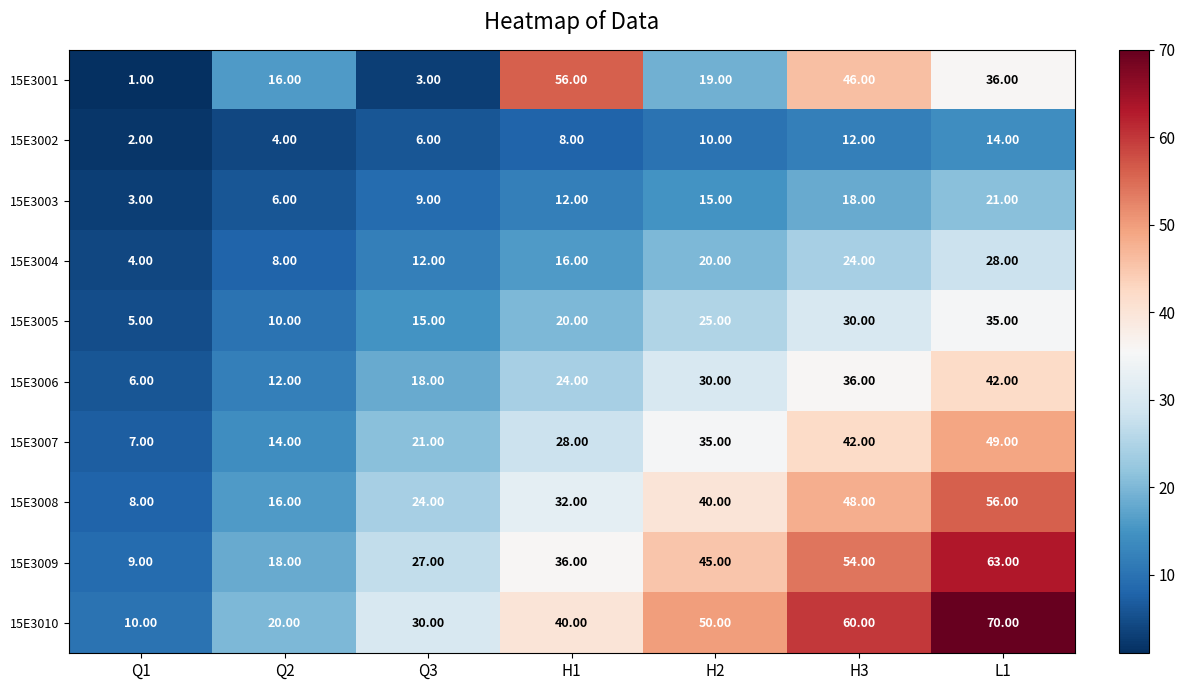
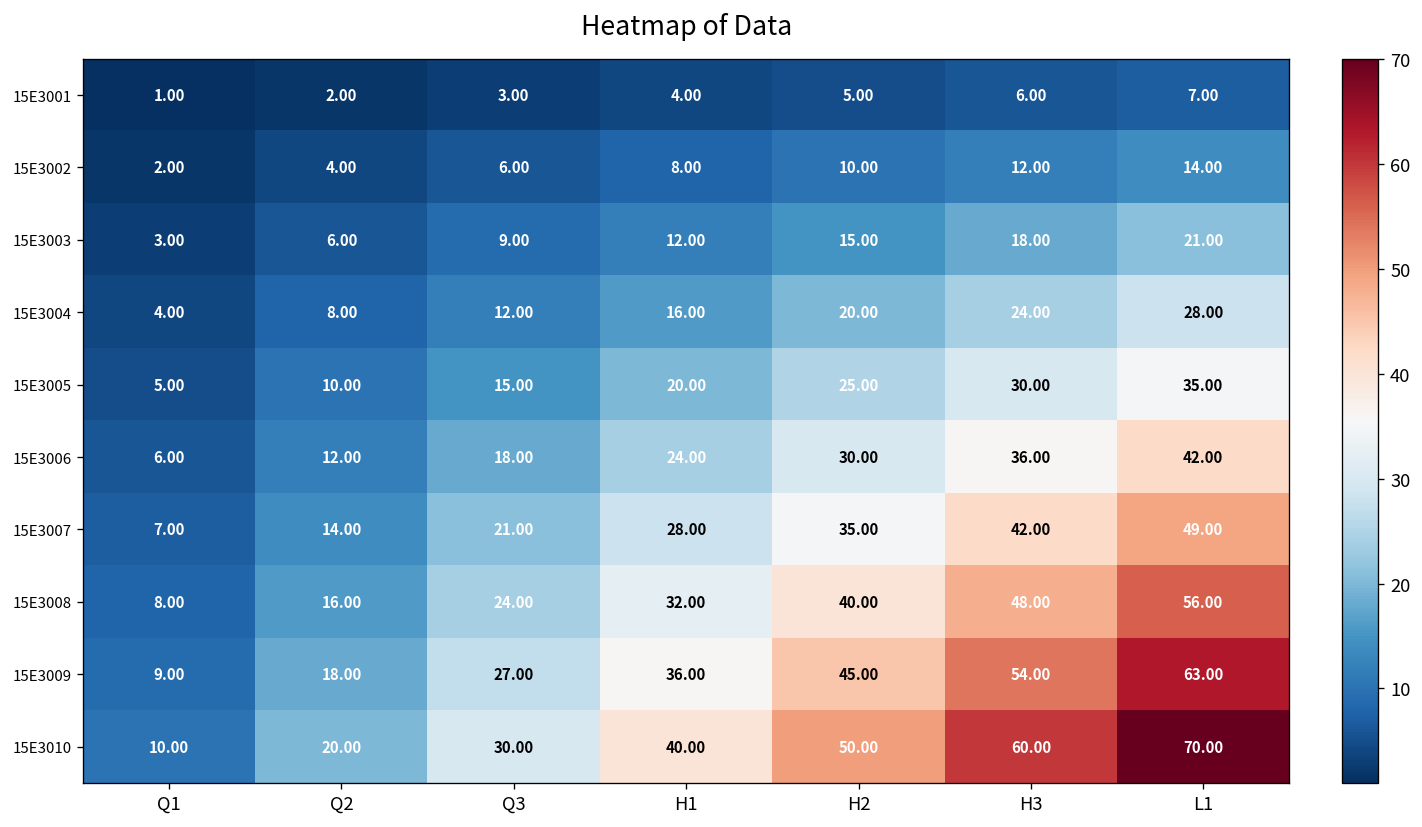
  {
    "15E3001": {
      "Q1": 1.00,
-     "Q2": 16.00,
+     "Q2": 2.00,
      "Q3": 3.00,
-     "H1": 56.00,
-     "H2": 19.00,
-     "H3": 46.00,
-     "L1": 36.00
+     "H1": 4.00,
+     "H2": 5.00,
+     "H3": 6.00,
+     "L1": 7.00
    },
    "15E3002": {
      "Q1": 2.00,
      "Q2": 4.00,
      "Q3": 6.00,
      "H1": 8.00,
      "H2": 10.00,
      "H3": 12.00,
      "L1": 14.00
    },
    "15E3003": {
      "Q1": 3.00,
      "Q2": 6.00,
      "Q3": 9.00,
      "H1": 12.00,
      "H2": 15.00,
      "H3": 18.00,
      "L1": 21.00
    },
    "15E3004": {
      "Q1": 4.00,
      "Q2": 8.00,
      "Q3": 12.00,
      "H1": 16.00,
      "H2": 20.00,
      "H3": 24.00,
      "L1": 28.00
    },
    "15E3005": {
      "Q1": 5.00,
      "Q2": 10.00,
      "Q3": 15.00,
      "H1": 20.00,
      "H2": 25.00,
      "H3": 30.00,
      "L1": 35.00
    },
    "15E3006": {
      "Q1": 6.00,
      "Q2": 12.00,
      "Q3": 18.00,
      "H1": 24.00,
      "H2": 30.00,
      "H3": 36.00,
      "L1": 42.00
    },
    "15E3007": {
      "Q1": 7.00,
      "Q2": 14.00,
      "Q3": 21.00,
      "H1": 28.00,
      "H2": 35.00,
      "H3": 42.00,
      "L1": 49.00
    },
    "15E3008": {
      "Q1": 8.00,
      "Q2": 16.00,
      "Q3": 24.00,
      "H1": 32.00,
      "H2": 40.00,
      "H3": 48.00,
      "L1": 56.00
    },
    "15E3009": {
      "Q1": 9.00,
      "Q2": 18.00,
      "Q3": 27.00,
      "H1": 36.00,
      "H2": 45.00,
      "H3": 54.00,
      "L1": 63.00
    },
    "15E3010": {
      "Q1": 10.00,
      "Q2": 20.00,
      "Q3": 30.00,
      "H1": 40.00,
      "H2": 50.00,
      "H3": 60.00,
      "L1": 70.00
    }
  }
